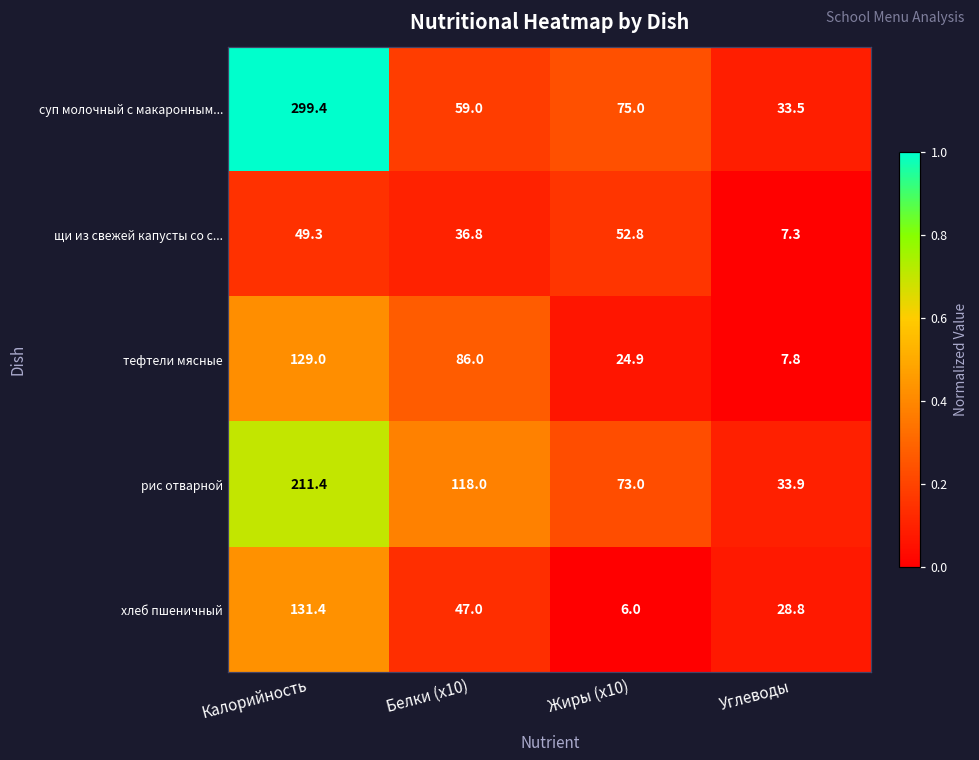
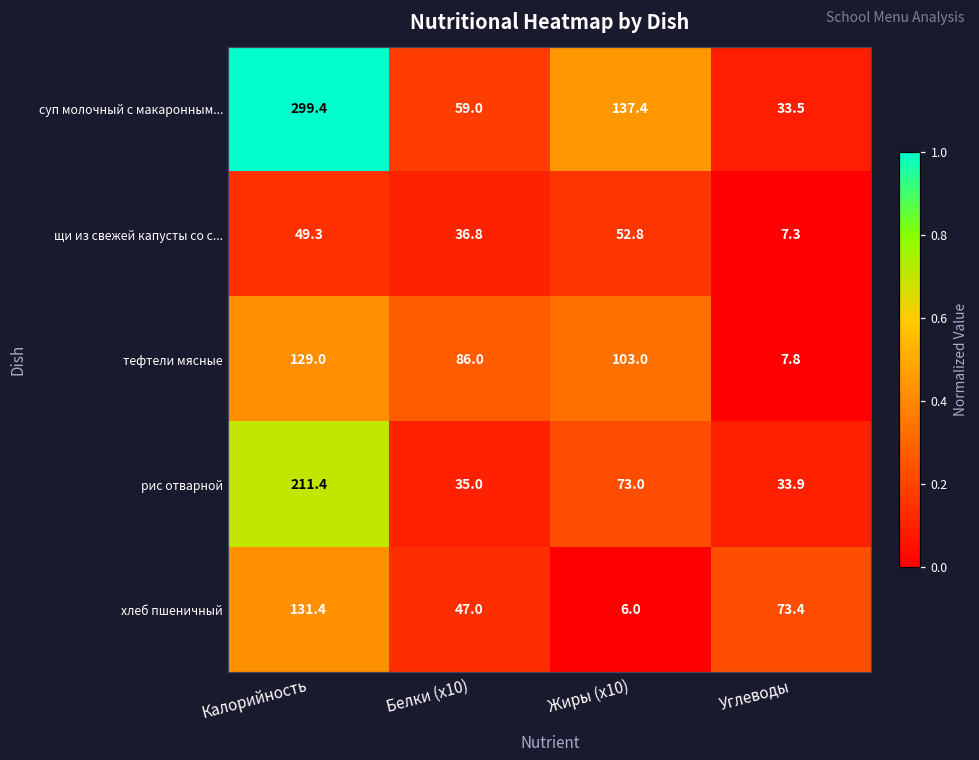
  {
    "суп молочный с макаронным...": {
      "Калорийность": 299.4,
      "Белки (x10)": 59.0,
-     "Жиры (x10)": 75.0,
+     "Жиры (x10)": 137.4,
      "Углеводы": 33.5
    },
    "щи из свежей капусты со с...": {
      "Калорийность": 49.3,
      "Белки (x10)": 36.8,
      "Жиры (x10)": 52.8,
      "Углеводы": 7.3
    },
    "тефтели мясные": {
      "Калорийность": 129.0,
      "Белки (x10)": 86.0,
-     "Жиры (x10)": 24.9,
+     "Жиры (x10)": 103.0,
      "Углеводы": 7.8
    },
    "рис отварной": {
      "Калорийность": 211.4,
-     "Белки (x10)": 118.0,
+     "Белки (x10)": 35.0,
      "Жиры (x10)": 73.0,
      "Углеводы": 33.9
    },
    "хлеб пшеничный": {
      "Калорийность": 131.4,
      "Белки (x10)": 47.0,
      "Жиры (x10)": 6.0,
-     "Углеводы": 28.8
+     "Углеводы": 73.4
    }
  }
